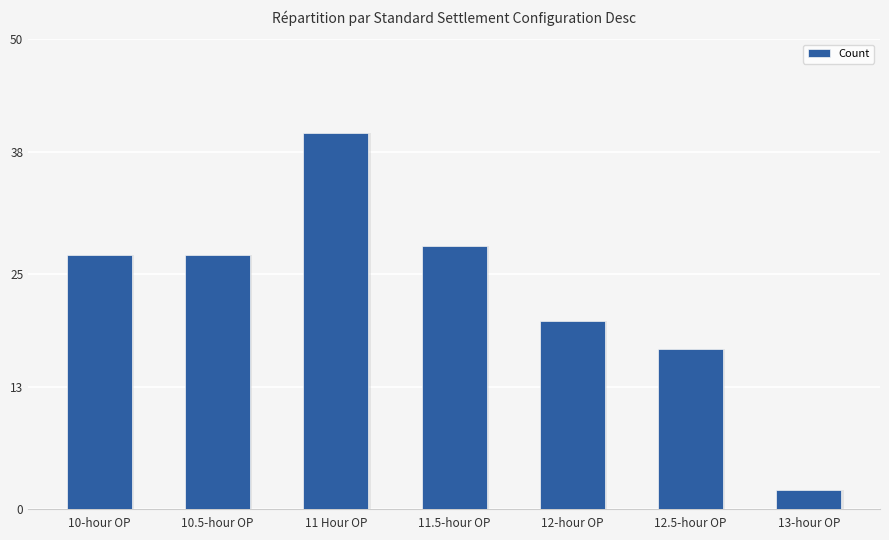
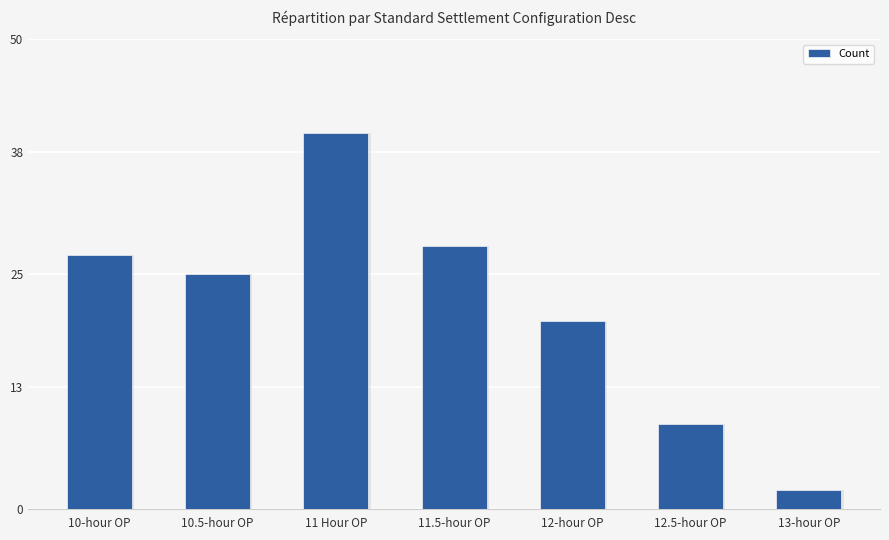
  {
    "10-hour OP": 27,
-   "10.5-hour OP": 27,
+   "10.5-hour OP": 25,
    "11 Hour OP": 40,
    "11.5-hour OP": 28,
    "12-hour OP": 20,
-   "12.5-hour OP": 17,
+   "12.5-hour OP": 9,
    "13-hour OP": 2
  }
